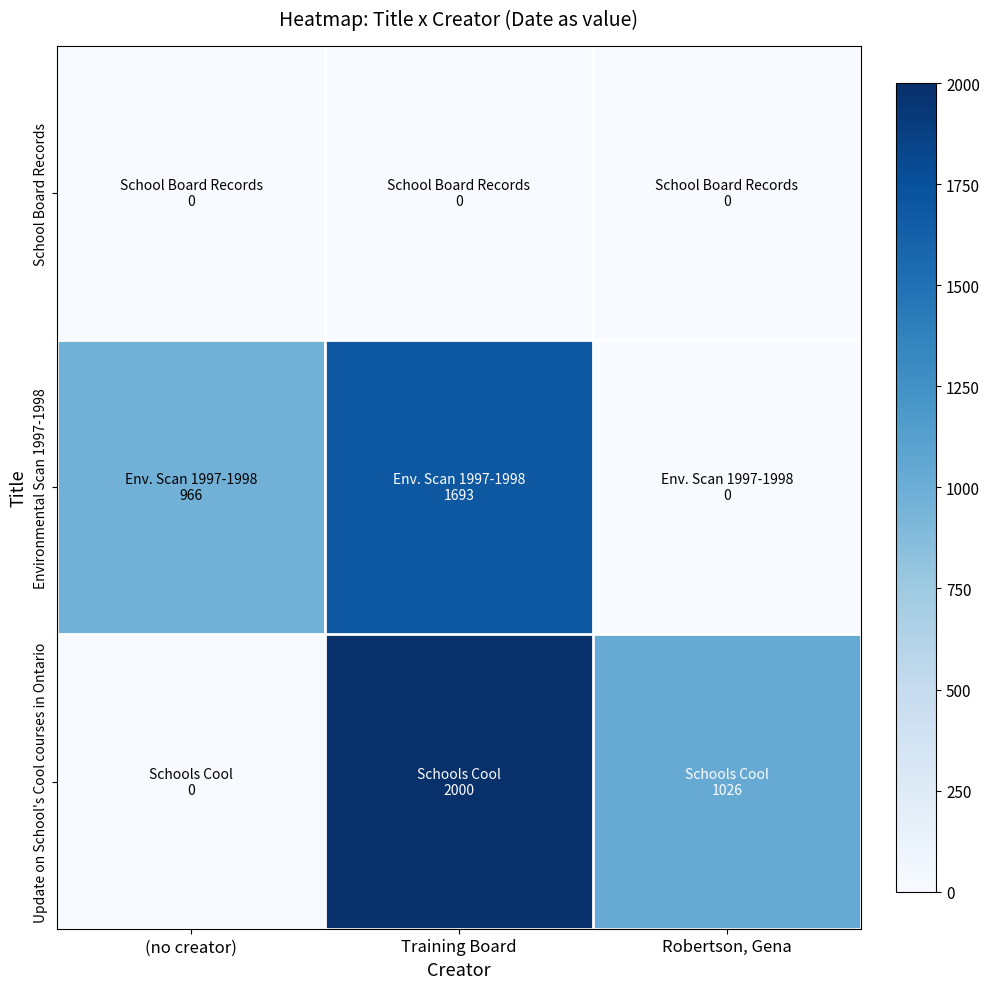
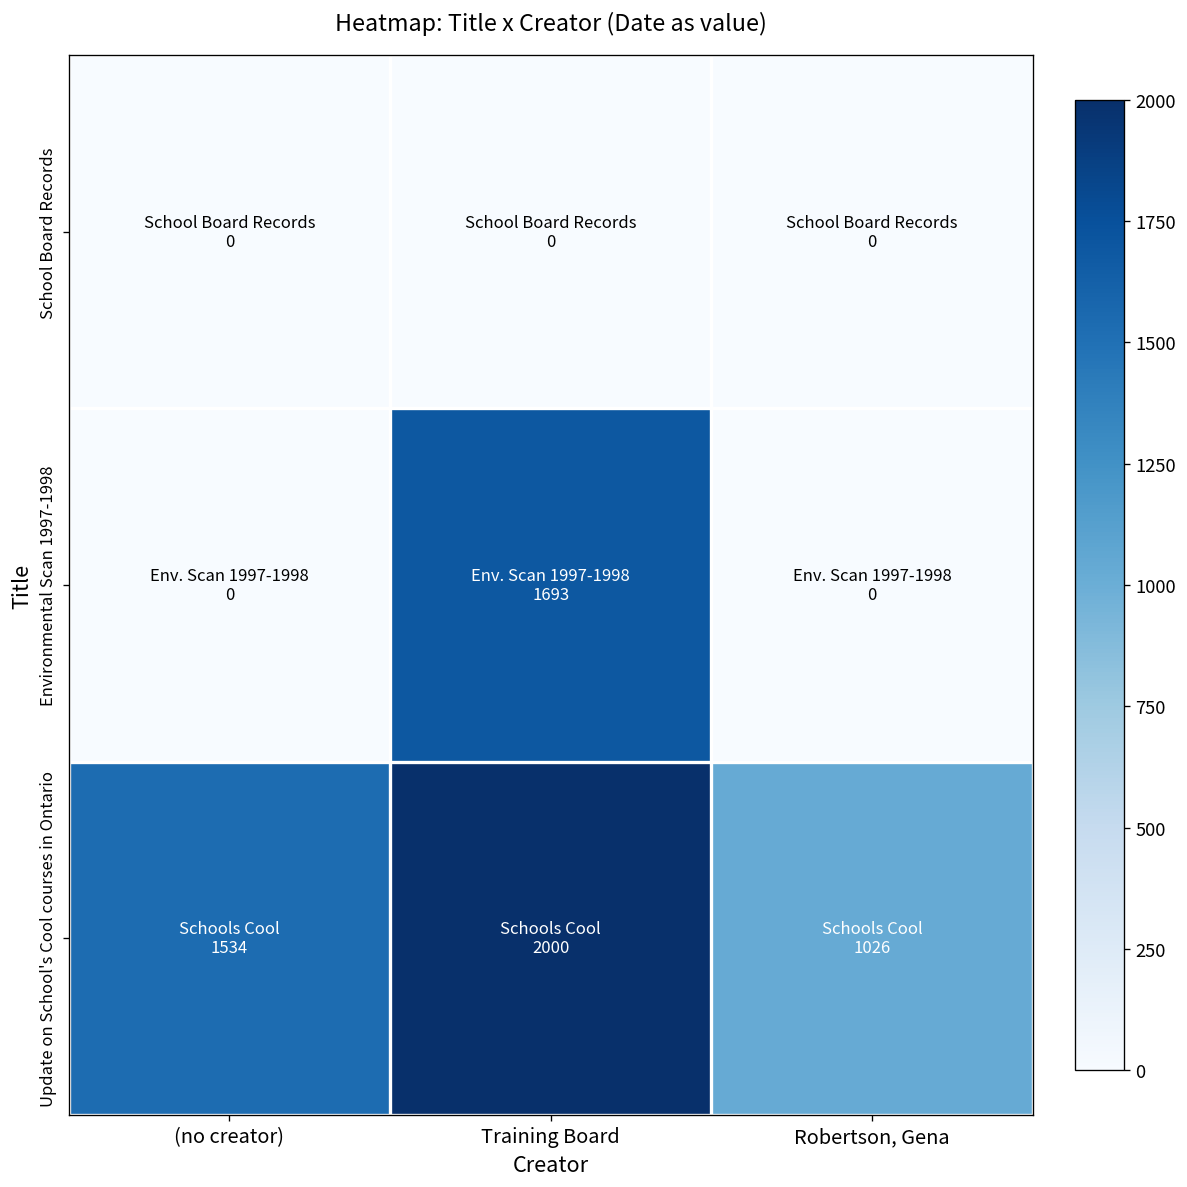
  {
    "School Board Records": {
      "(no creator)": 0,
      "Training Board": 0,
      "Robertson, Gena": 0
    },
    "Environmental Scan 1997-1998": {
-     "(no creator)": 966
+     "(no creator)": 0
    },
    "Update on School's Cool courses in Ontario": {
-     "(no creator)": 0,
+     "(no creator)": 1534,
      "Training Board": 2000,
      "Robertson, Gena": 1026
    }
  }
